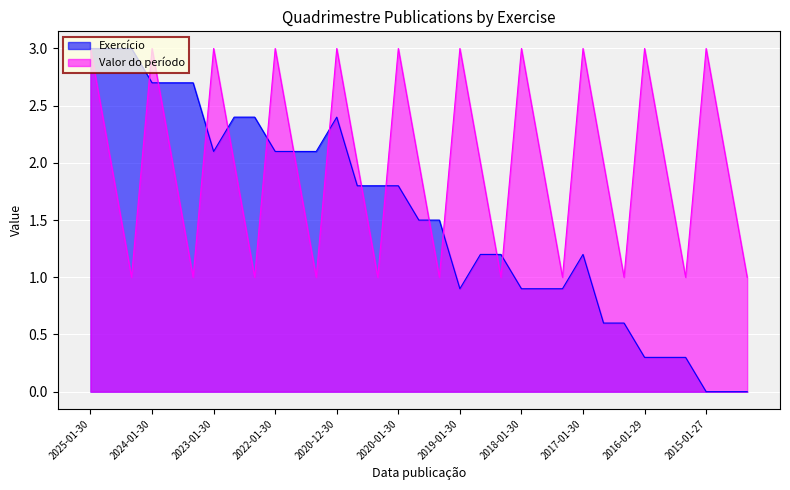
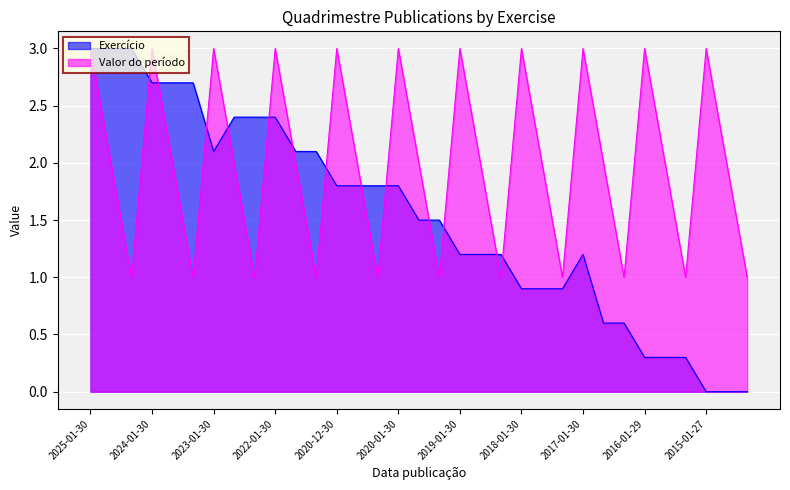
  {
    "Exercício": {
      "2024-01-30": 2.70,
      "2023-01-30": 2.10,
-     "2022-01-30": 2.10,
-     "2020-12-30": 2.40,
+     "2022-01-30": 2.40,
+     "2020-12-30": 1.80,
      "2020-01-30": 1.80,
-     "2019-01-30": 0.90,
+     "2019-01-30": 1.20,
      "2018-01-30": 0.90,
      "2017-01-30": 1.20,
      "2016-01-29": 0.30,
      "2015-01-27": 0.00
    },
    "Valor do período": {
      "2023-01-30": 3.00,
      "2022-01-30": 3.00,
      "2020-12-30": 3.00,
      "2020-01-30": 3.00,
      "2019-01-30": 3.00,
      "2018-01-30": 3.00,
      "2017-01-30": 3.00,
      "2016-01-29": 3.00,
      "2015-01-27": 3.00
    }
  }
